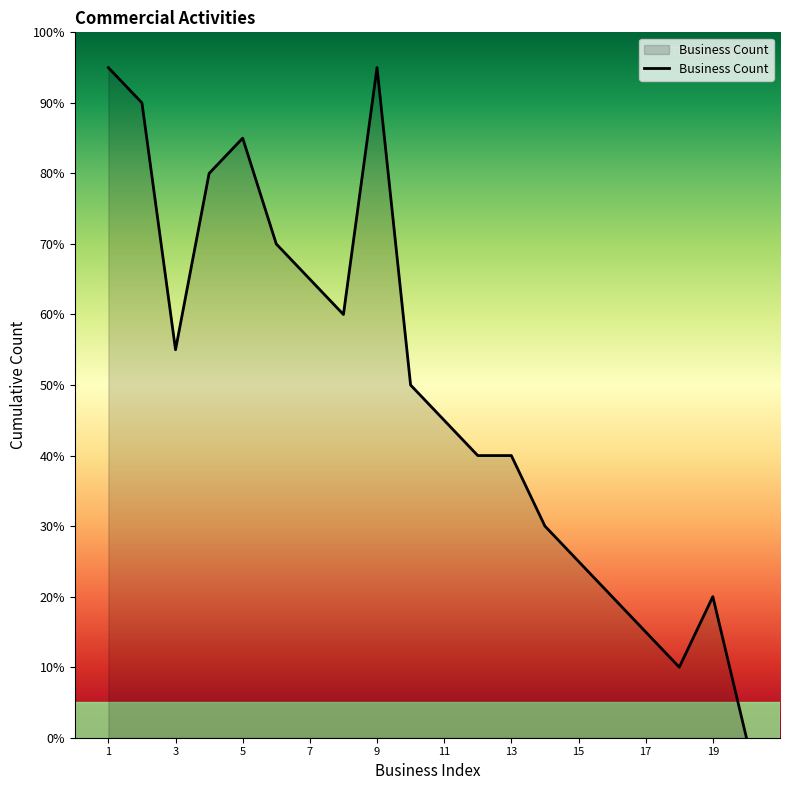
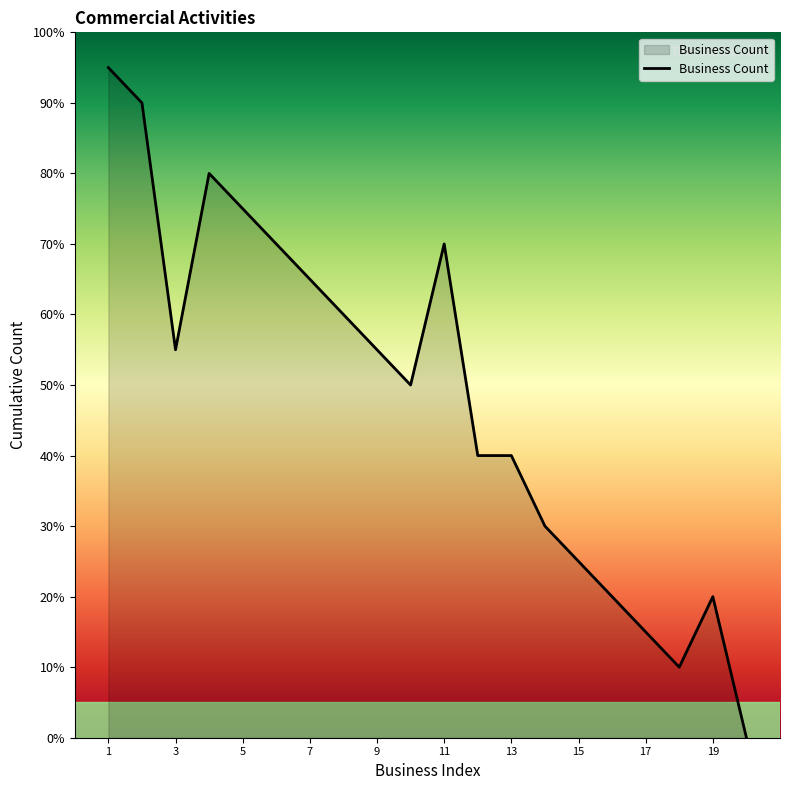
  {
    "1": "95%",
    "3": "55%",
-   "5": "85%",
+   "5": "75%",
    "7": "65%",
-   "9": "95%",
-   "11": "45%",
+   "9": "55%",
+   "11": "70%",
    "13": "40%",
    "15": "25%",
    "17": "15%",
    "19": "20%"
  }
